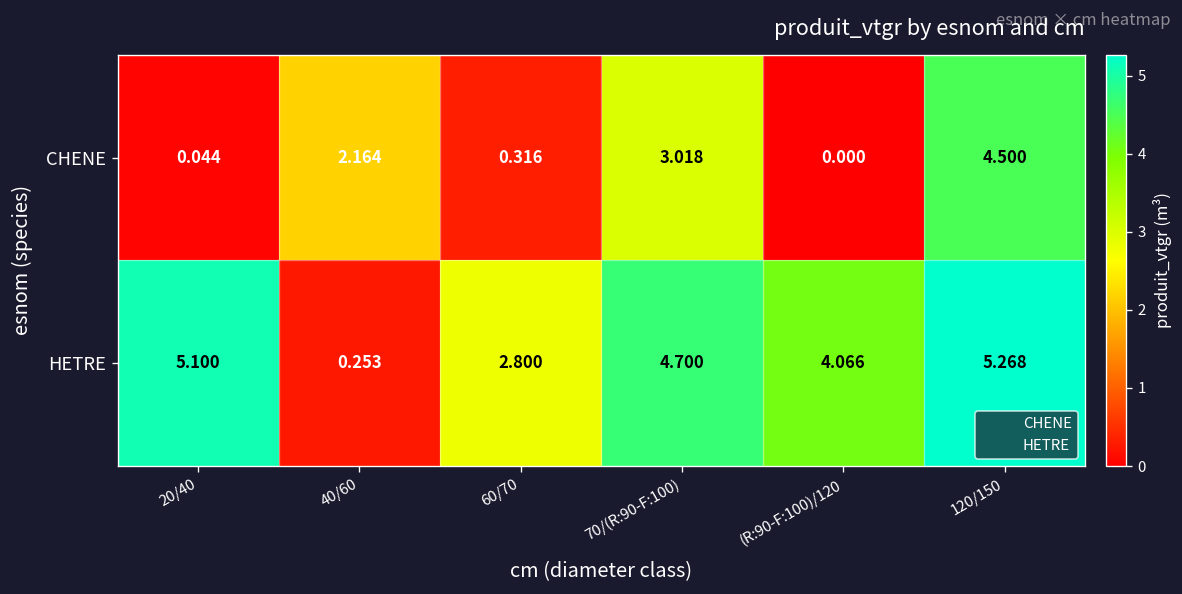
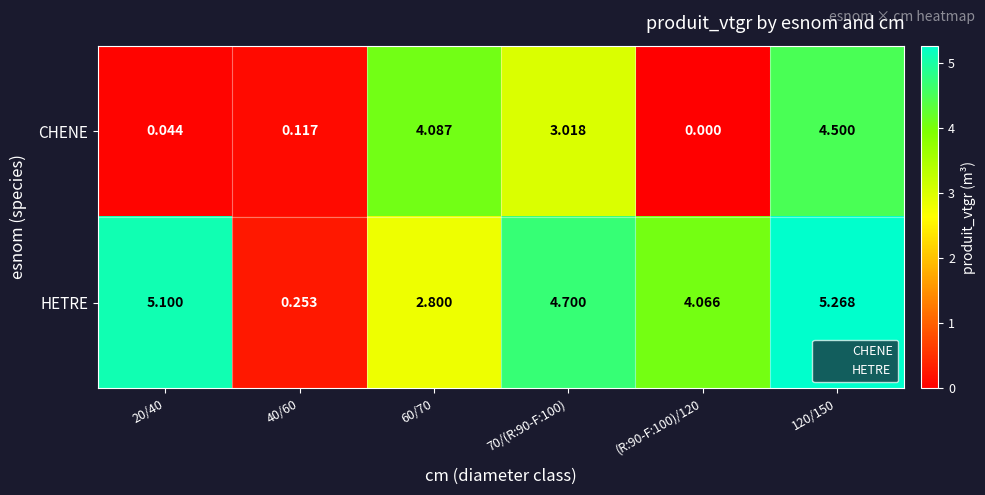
  {
    "CHENE": {
      "20/40": 0.044,
-     "40/60": 2.164,
-     "60/70": 0.316,
+     "40/60": 0.117,
+     "60/70": 4.087,
      "70/(R:90-F:100)": 3.018,
      "(R:90-F:100)/120": 0.000,
      "120/150": 4.500
    },
    "HETRE": {
      "20/40": 5.100,
      "40/60": 0.253,
      "60/70": 2.800,
      "70/(R:90-F:100)": 4.700,
      "(R:90-F:100)/120": 4.066,
      "120/150": 5.268
    }
  }
